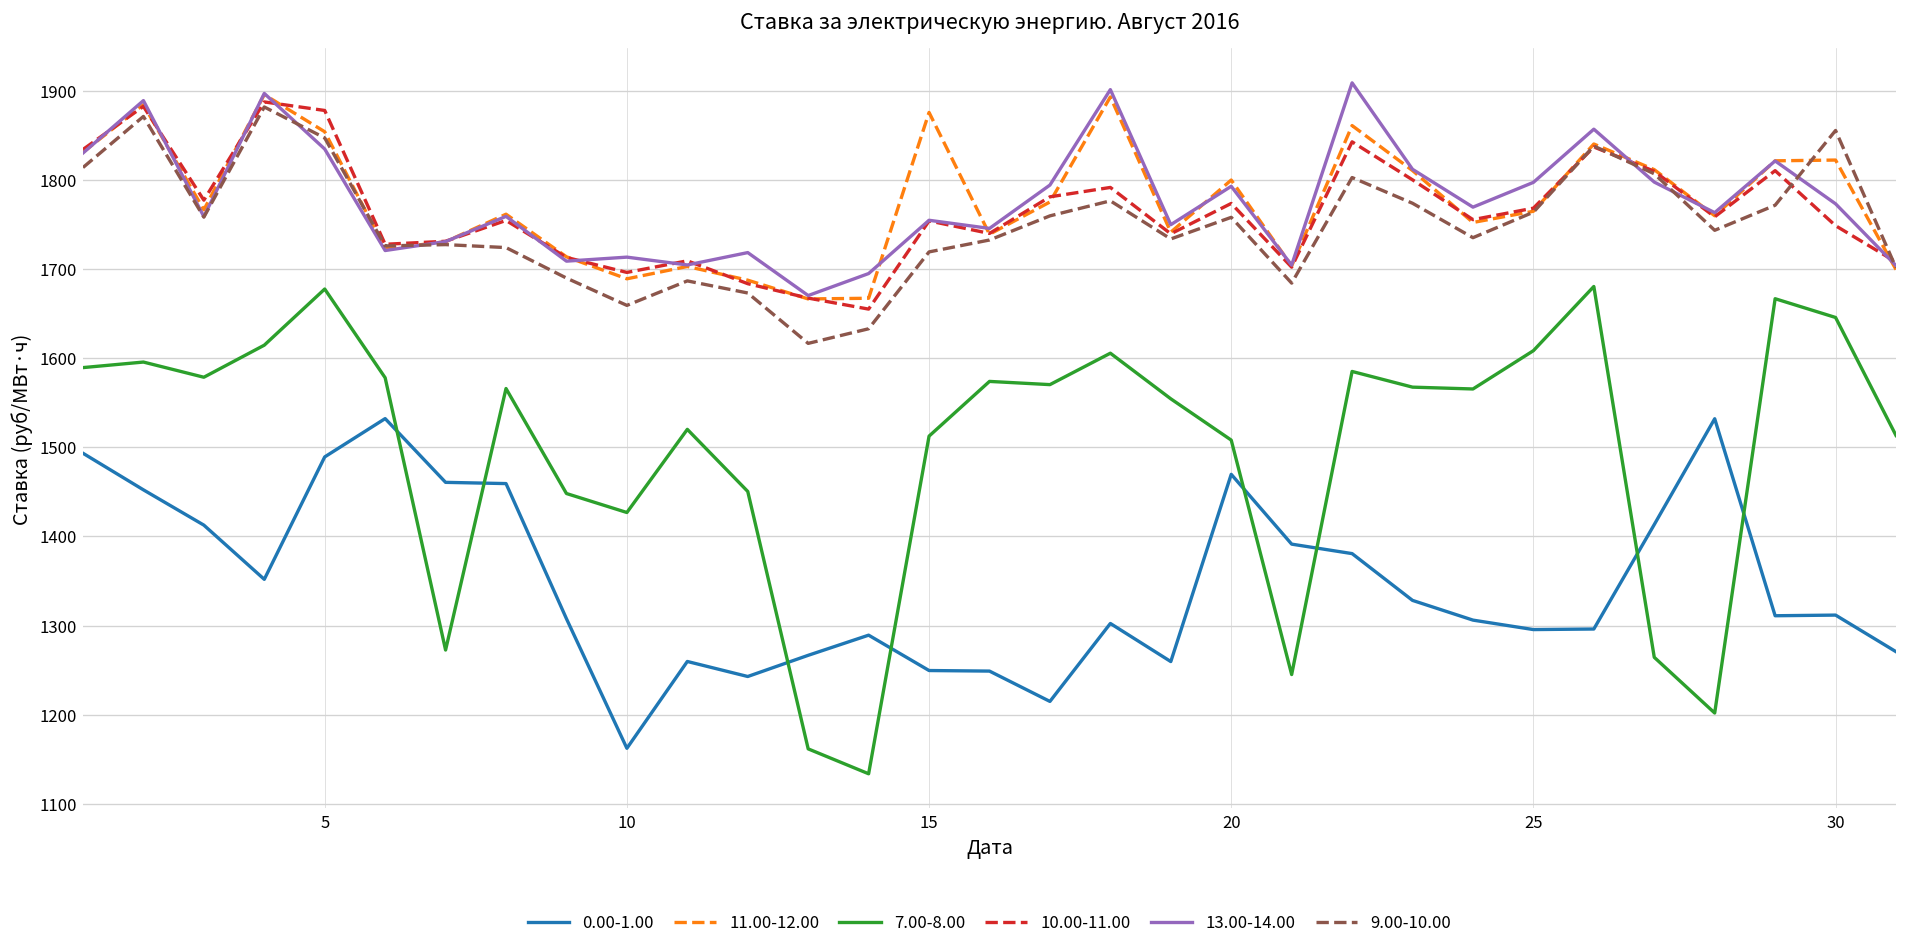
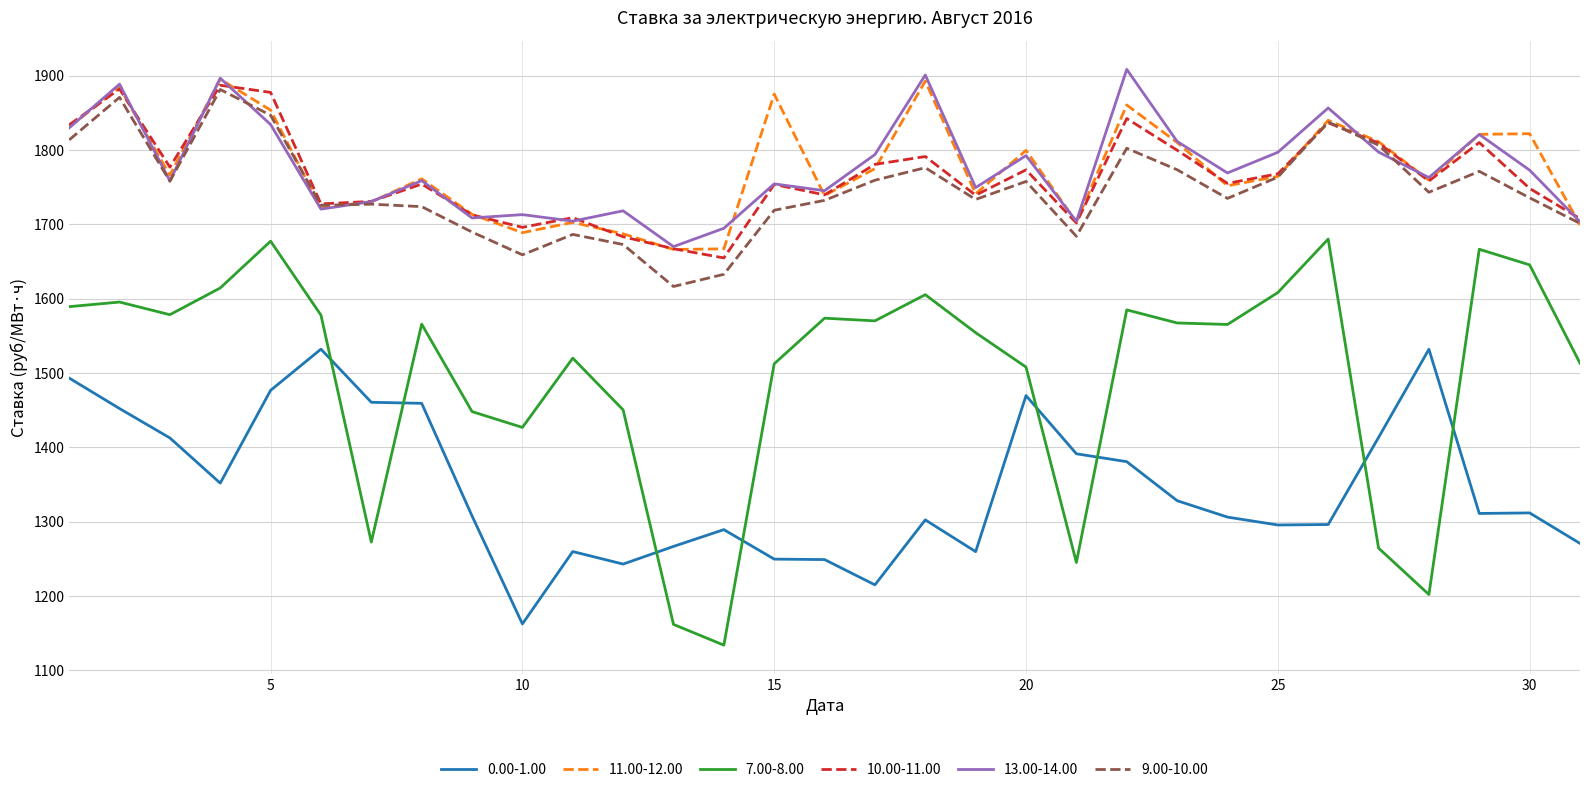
  {
    "0.00-1.00": {
-     "5": 1490,
+     "5": 1480,
      "10": 1160,
      "15": 1250,
      "20": 1470,
      "25": 1300,
      "30": 1310
    },
    "11.00-12.00": {
      "5": 1850,
      "10": 1690,
      "15": 1880,
      "20": 1800,
      "30": 1820
    },
    "7.00-8.00": {
      "5": 1680,
      "10": 1430,
      "15": 1510,
      "20": 1510,
      "25": 1610,
      "30": 1650
    },
    "10.00-11.00": {
      "5": 1880,
      "10": 1700,
      "20": 1770,
      "25": 1770,
      "30": 1750
    },
    "13.00-14.00": {
      "5": 1830,
      "10": 1710,
      "20": 1790,
      "25": 1800,
      "30": 1770
    },
    "9.00-10.00": {
      "5": 1850,
      "10": 1660,
      "15": 1720,
      "20": 1760,
-     "30": 1860
+     "30": 1740
    }
  }
